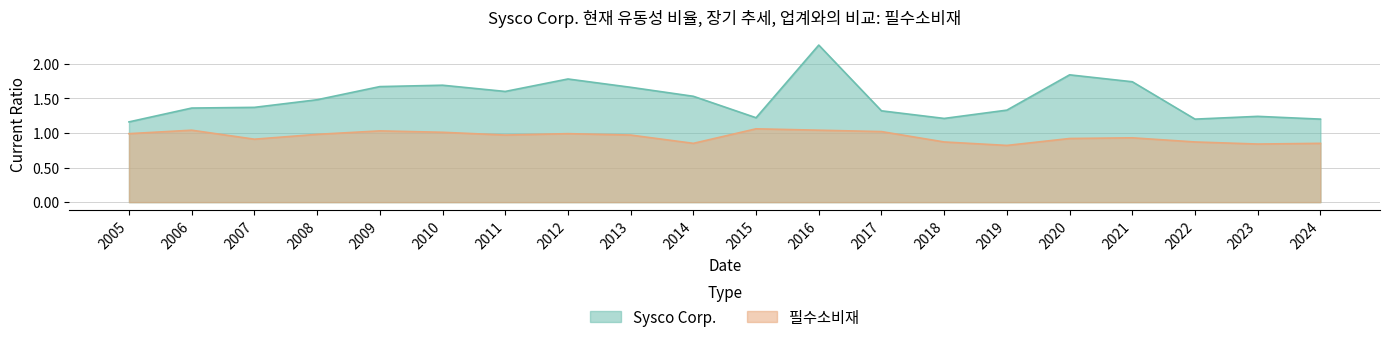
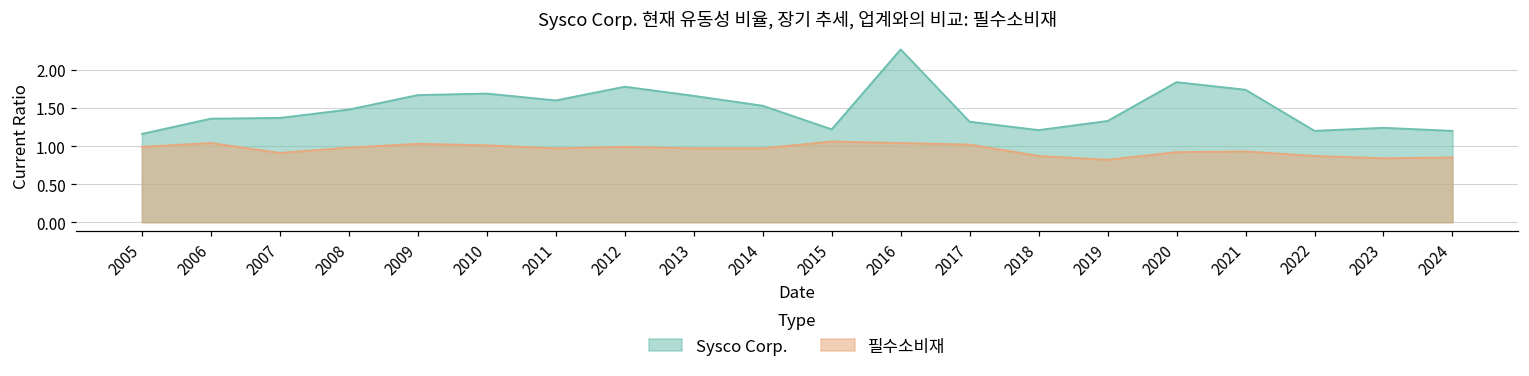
  {
    "Sysco Corp.": {
      "2005": 1.2,
      "2006": 1.4,
      "2007": 1.4,
      "2008": 1.5,
      "2009": 1.7,
      "2010": 1.7,
      "2011": 1.6,
      "2012": 1.8,
      "2013": 1.7,
      "2014": 1.5,
      "2015": 1.2,
      "2016": 2.3,
      "2017": 1.3,
      "2018": 1.2,
      "2019": 1.3,
      "2020": 1.8,
      "2021": 1.7,
      "2022": 1.2,
      "2023": 1.2,
      "2024": 1.2
    },
    "필수소비재": {
      "2005": 1.0,
      "2006": 1.0,
      "2007": 0.9,
      "2008": 1.0,
      "2009": 1.0,
      "2010": 1.0,
      "2011": 1.0,
      "2012": 1.0,
      "2013": 1.0,
-     "2014": 0.9,
+     "2014": 1.0,
      "2015": 1.1,
      "2016": 1.0,
      "2017": 1.0,
      "2018": 0.9,
      "2019": 0.8,
      "2020": 0.9,
      "2021": 0.9,
      "2022": 0.9,
      "2023": 0.8,
      "2024": 0.9
    }
  }
